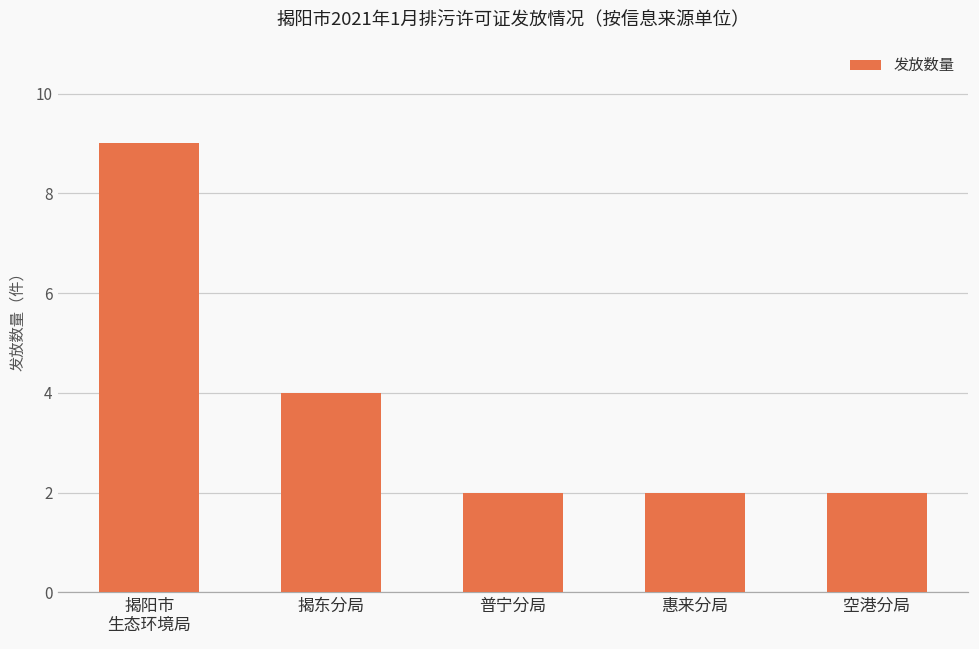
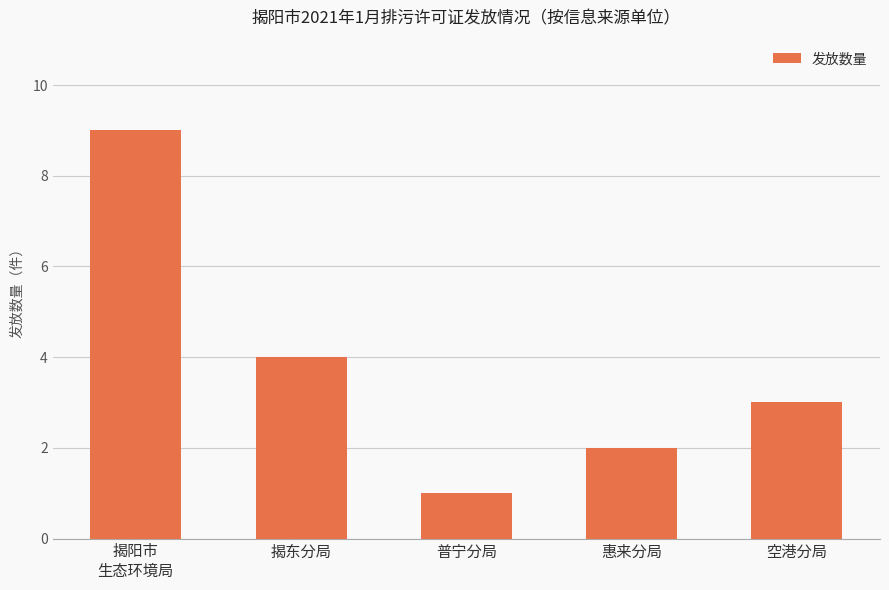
  {
    "揭阳市 生态环境局": 9,
    "揭东分局": 4,
-   "普宁分局": 2,
+   "普宁分局": 1,
    "惠来分局": 2,
-   "空港分局": 2
+   "空港分局": 3
  }
